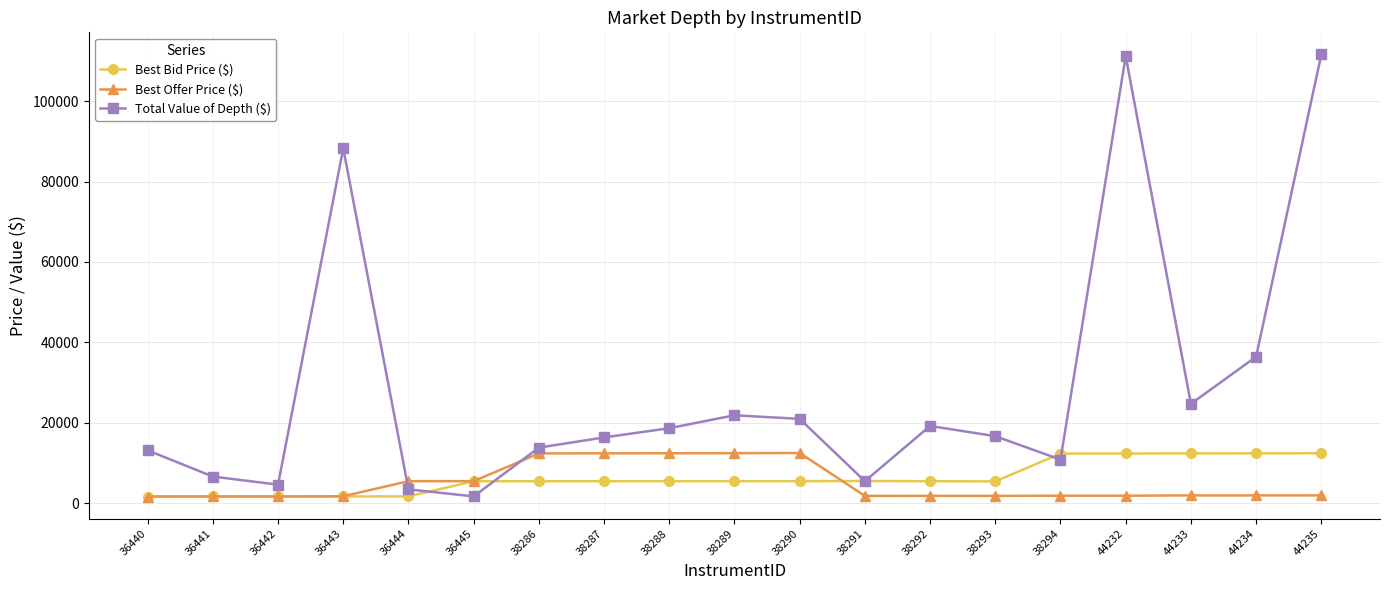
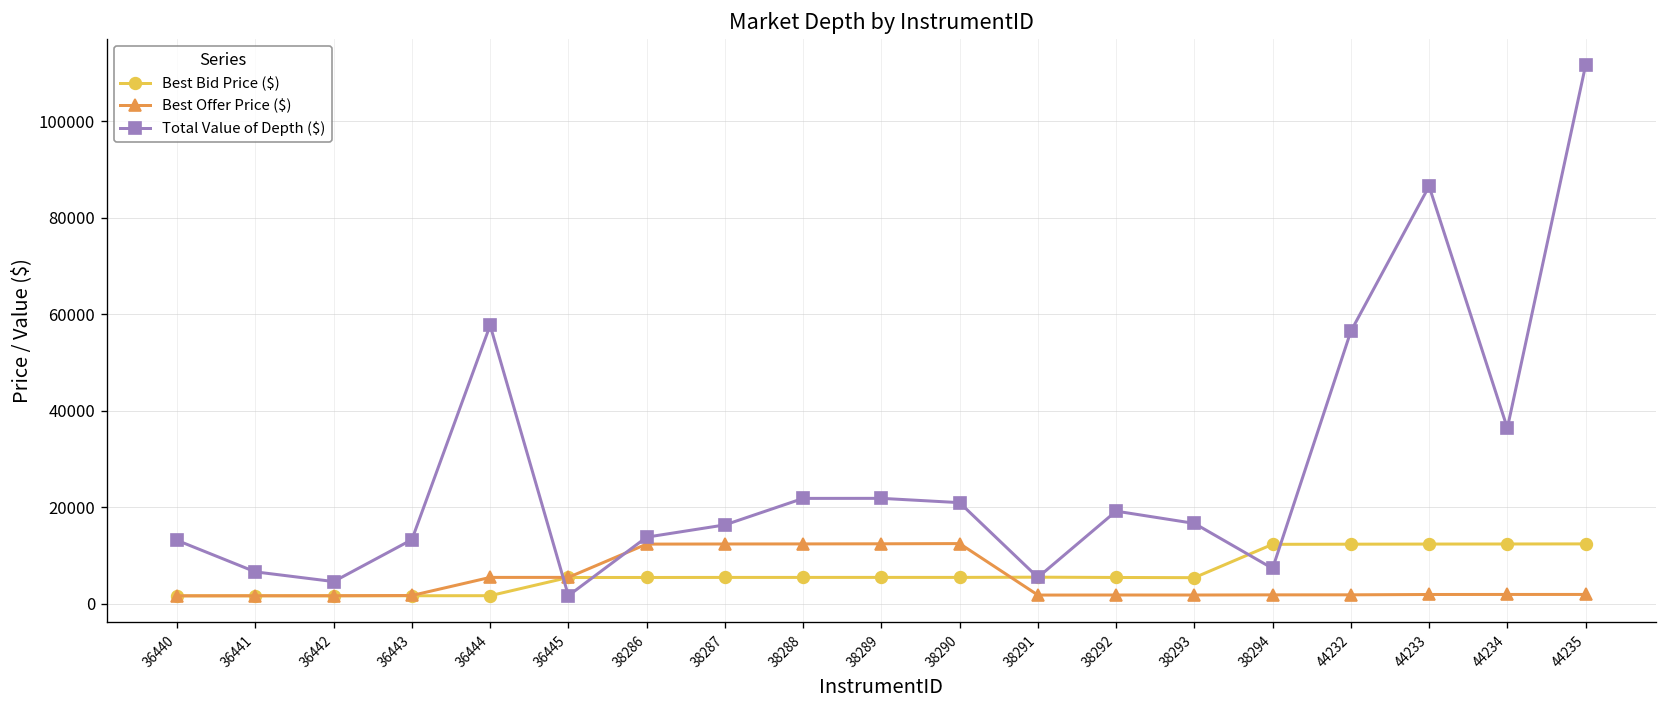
  {
    "Total Value of Depth ($)": {
      "36440": 13000,
      "36441": 7000,
      "36442": 5000,
-     "36443": 88000,
-     "36444": 3000,
+     "36443": 13000,
+     "36444": 58000,
      "36445": 2000,
      "38286": 14000,
      "38287": 16000,
-     "38288": 19000,
+     "38288": 22000,
      "38289": 22000,
      "38290": 21000,
      "38292": 19000,
      "38293": 17000,
-     "38294": 11000,
-     "44232": 111000,
-     "44233": 25000,
+     "38294": 7000,
+     "44232": 56000,
+     "44233": 87000,
      "44234": 36000,
      "44235": 112000
    }
  }
